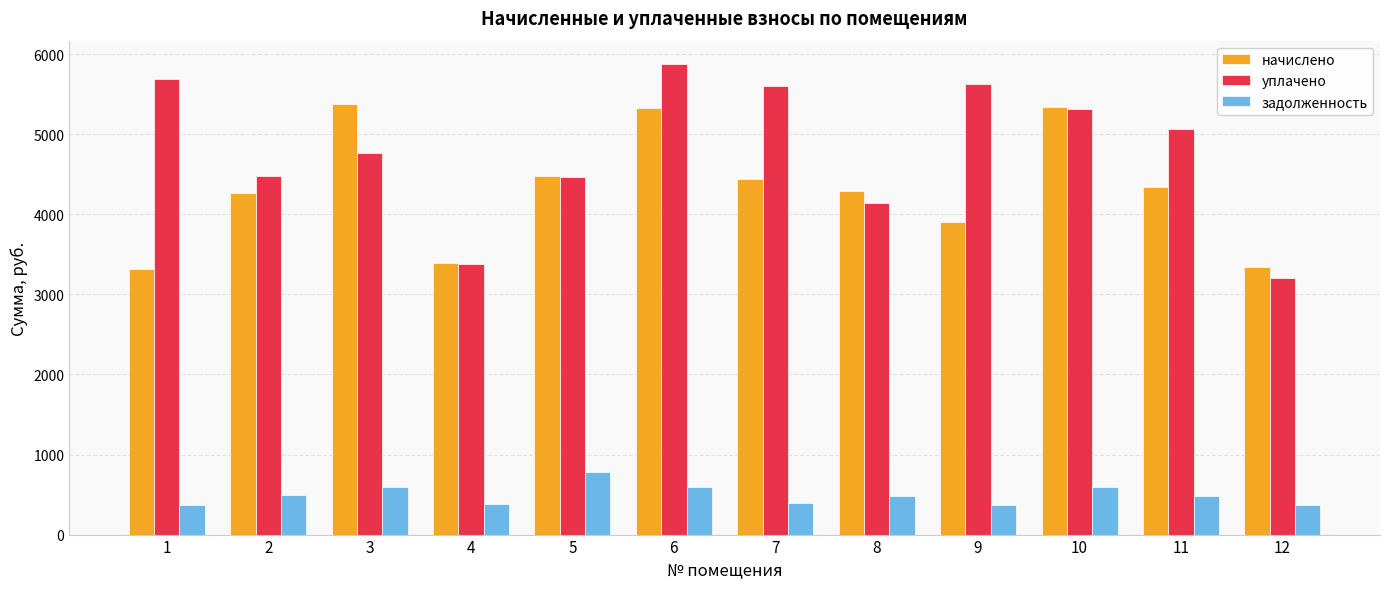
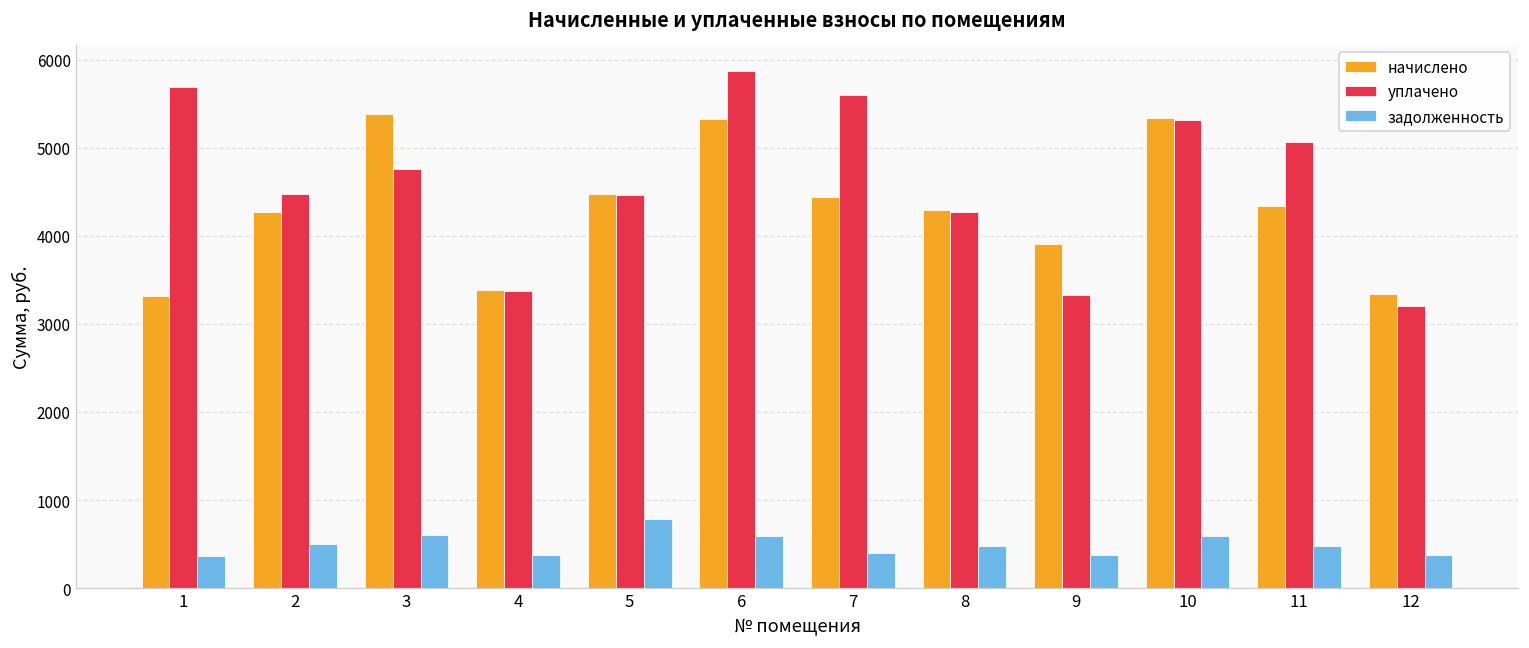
  {
    "начислено": {
      "1": 3300,
      "2": 4300,
      "3": 5400,
      "4": 3400,
      "5": 4500,
      "6": 5300,
      "7": 4400,
      "8": 4300,
      "9": 3900,
      "10": 5300,
      "11": 4300,
      "12": 3300
    },
    "уплачено": {
      "1": 5700,
      "2": 4500,
      "3": 4800,
      "4": 3400,
      "5": 4500,
      "6": 5900,
      "7": 5600,
-     "8": 4100,
-     "9": 5600,
+     "8": 4300,
+     "9": 3300,
      "10": 5300,
      "11": 5100,
      "12": 3200
    },
    "задолженность": {
      "1": 400,
      "2": 500,
      "3": 600,
      "4": 400,
      "5": 800,
      "6": 600,
      "7": 400,
      "8": 500,
      "9": 400,
      "10": 600,
      "11": 500,
      "12": 400
    }
  }
